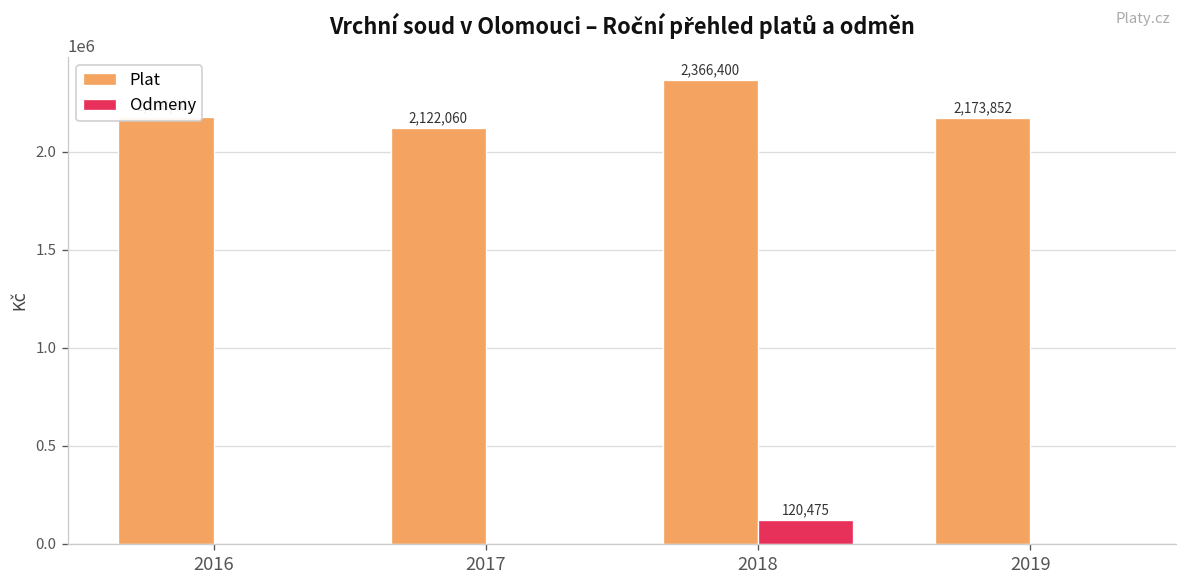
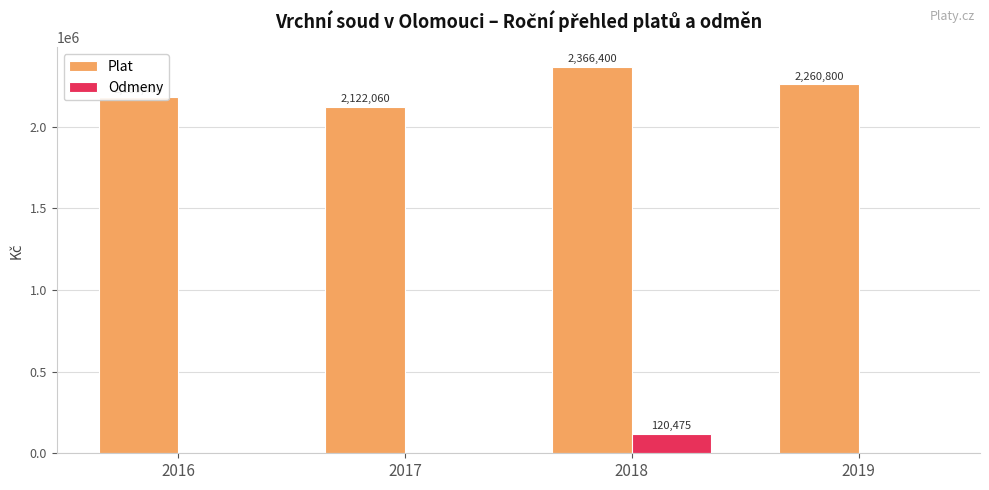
  {
    "Plat": {
      "2017": "2,122,060",
      "2018": "2,366,400",
-     "2019": "2,173,852"
+     "2019": "2,260,800"
    },
    "Odmeny": {
      "2018": "120,475"
    }
  }
